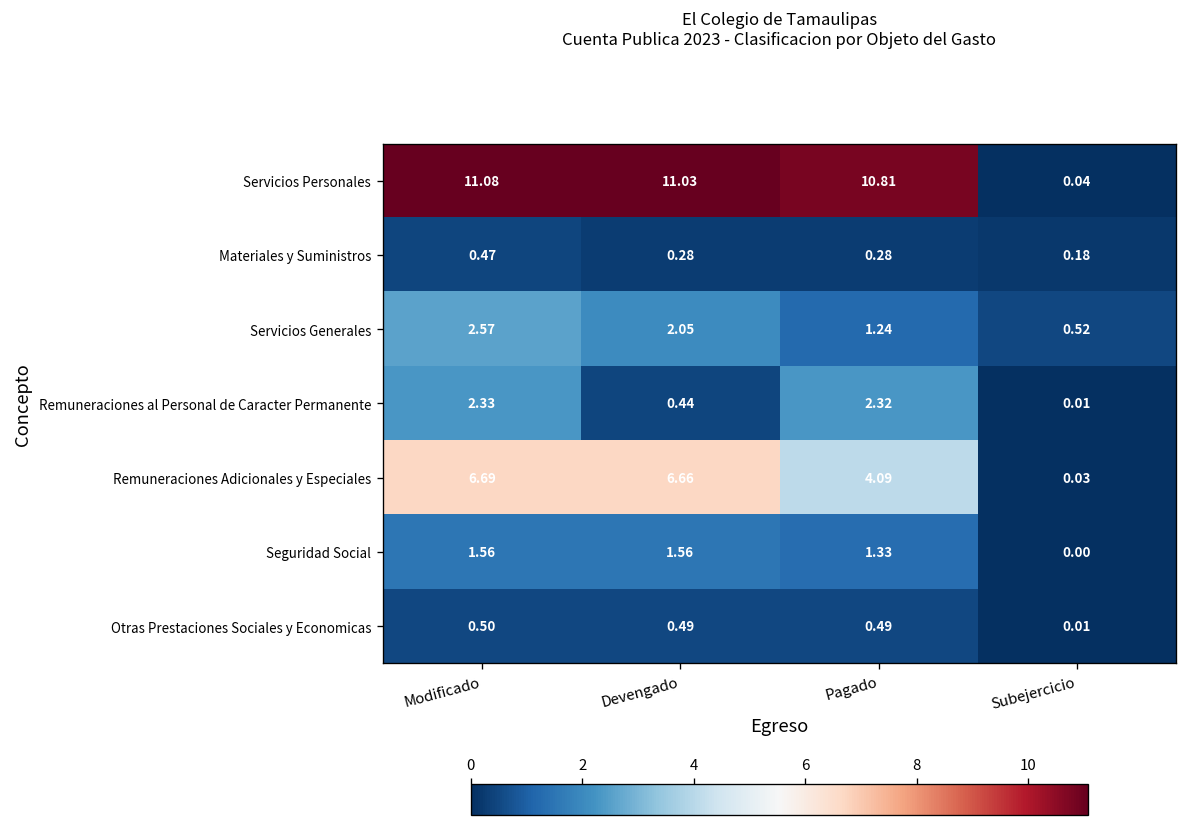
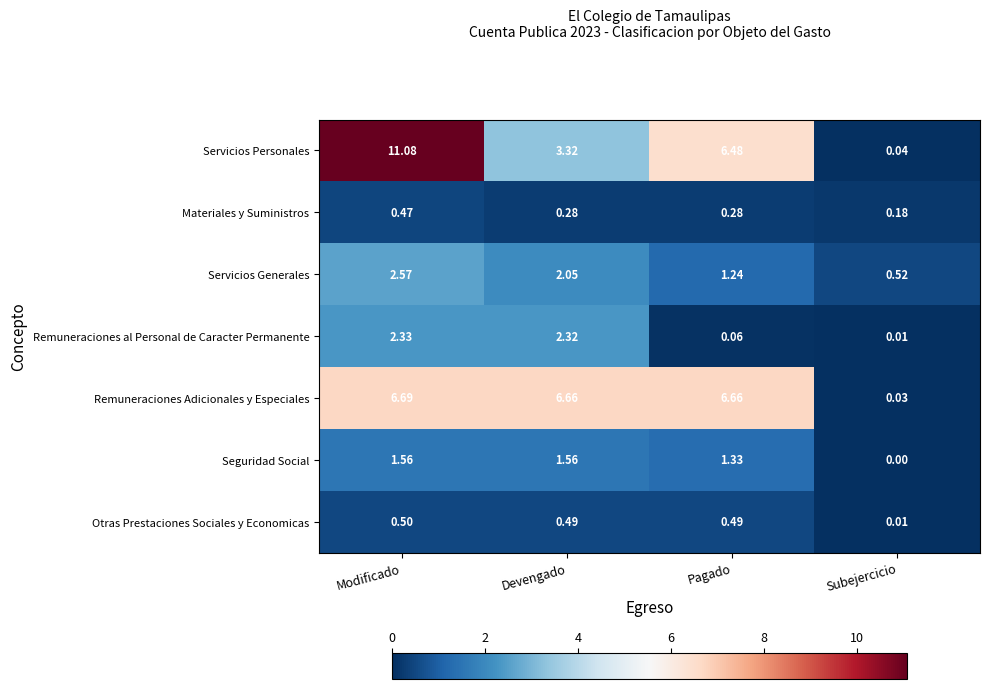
  {
    "Servicios Personales": {
      "Modificado": 11.08,
-     "Devengado": 11.03,
-     "Pagado": 10.81,
+     "Devengado": 3.32,
+     "Pagado": 6.48,
      "Subejercicio": 0.04
    },
    "Materiales y Suministros": {
      "Modificado": 0.47,
      "Devengado": 0.28,
      "Pagado": 0.28,
      "Subejercicio": 0.18
    },
    "Servicios Generales": {
      "Modificado": 2.57,
      "Devengado": 2.05,
      "Pagado": 1.24,
      "Subejercicio": 0.52
    },
    "Remuneraciones al Personal de Caracter Permanente": {
      "Modificado": 2.33,
-     "Devengado": 0.44,
-     "Pagado": 2.32,
+     "Devengado": 2.32,
+     "Pagado": 0.06,
      "Subejercicio": 0.01
    },
    "Remuneraciones Adicionales y Especiales": {
      "Modificado": 6.69,
      "Devengado": 6.66,
-     "Pagado": 4.09,
+     "Pagado": 6.66,
      "Subejercicio": 0.03
    },
    "Seguridad Social": {
      "Modificado": 1.56,
      "Devengado": 1.56,
      "Pagado": 1.33,
      "Subejercicio": 0.00
    },
    "Otras Prestaciones Sociales y Economicas": {
      "Modificado": 0.50,
      "Devengado": 0.49,
      "Pagado": 0.49,
      "Subejercicio": 0.01
    }
  }
